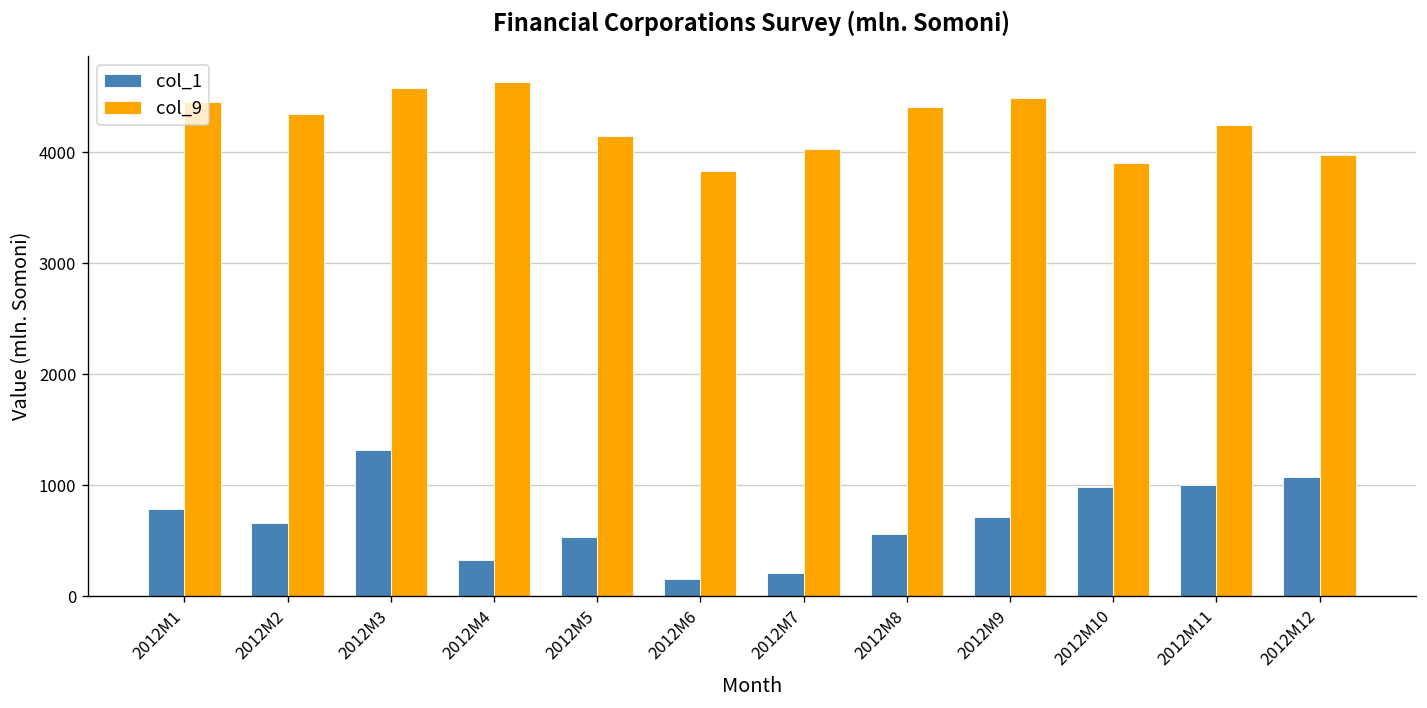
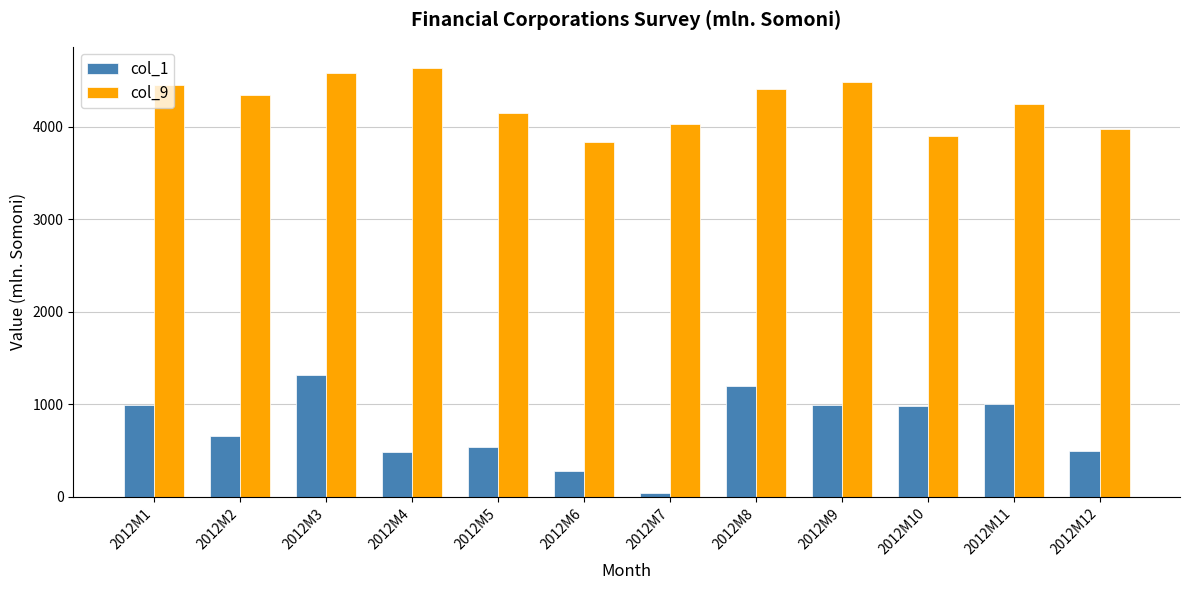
  {
    "col_1": {
-     "2012M1": 800,
+     "2012M1": 1000,
      "2012M2": 700,
      "2012M3": 1300,
-     "2012M4": 300,
+     "2012M4": 500,
      "2012M5": 500,
-     "2012M6": 200,
-     "2012M7": 200,
-     "2012M8": 600,
-     "2012M9": 700,
+     "2012M6": 300,
+     "2012M7": 0,
+     "2012M8": 1200,
+     "2012M9": 1000,
      "2012M10": 1000,
      "2012M11": 1000,
-     "2012M12": 1100
+     "2012M12": 500
    },
    "col_9": {
      "2012M2": 4300,
      "2012M3": 4600,
      "2012M4": 4600,
      "2012M5": 4100,
      "2012M6": 3800,
      "2012M7": 4000,
      "2012M8": 4400,
      "2012M9": 4500,
      "2012M10": 3900,
      "2012M11": 4200,
      "2012M12": 4000
    }
  }
